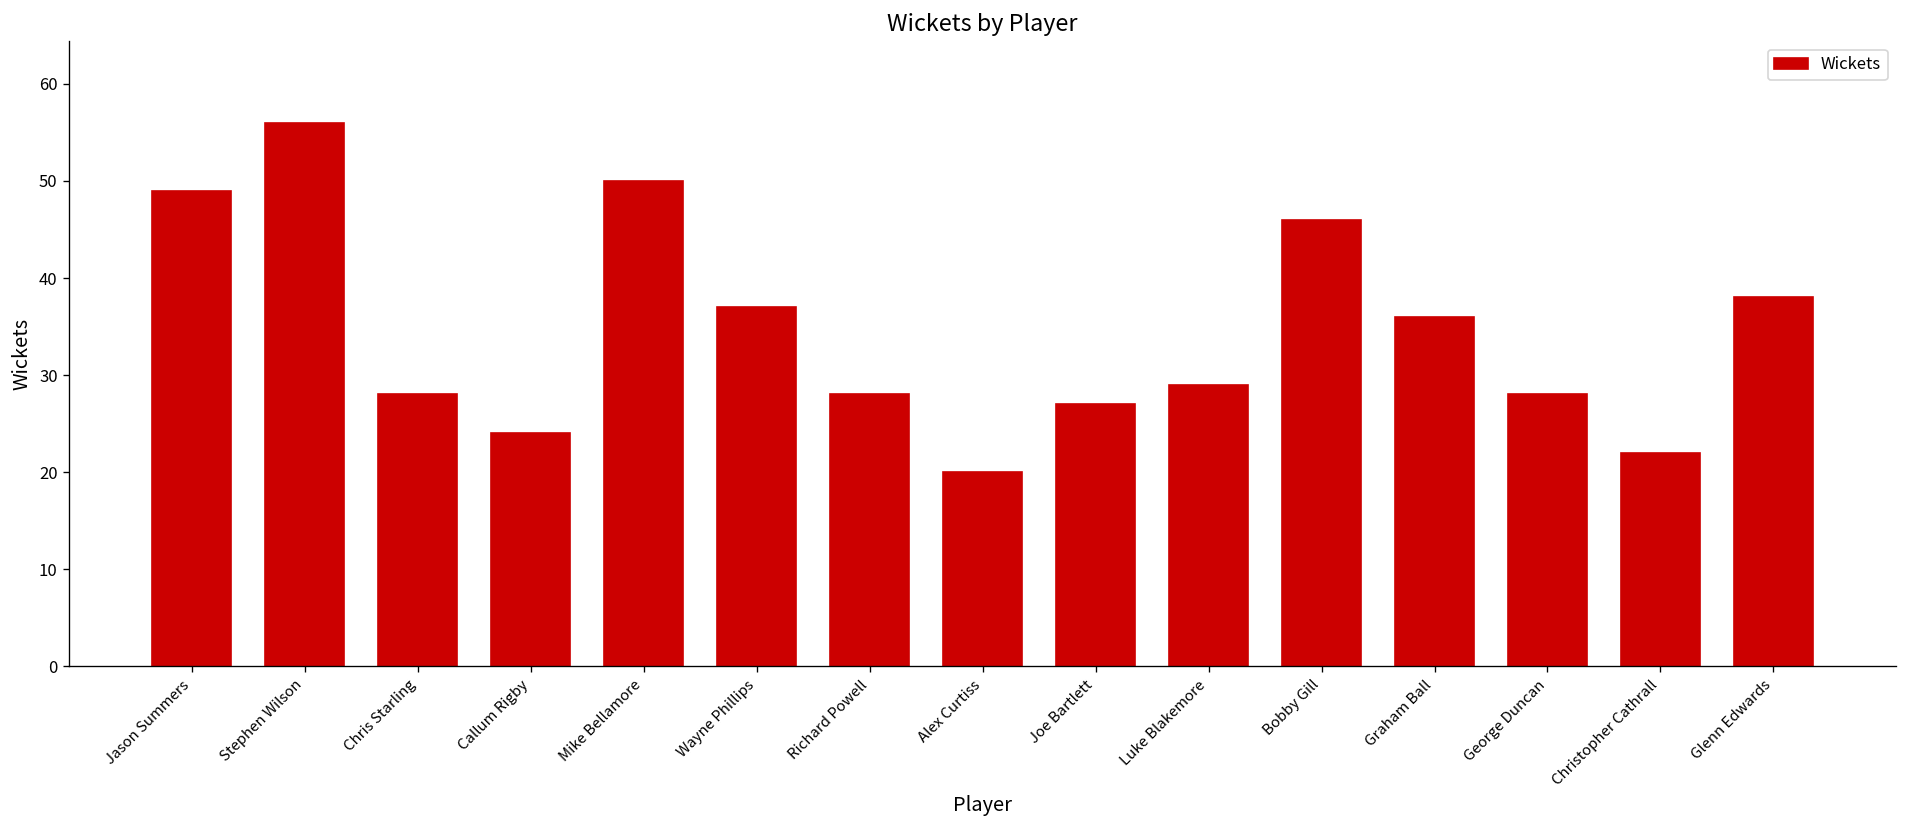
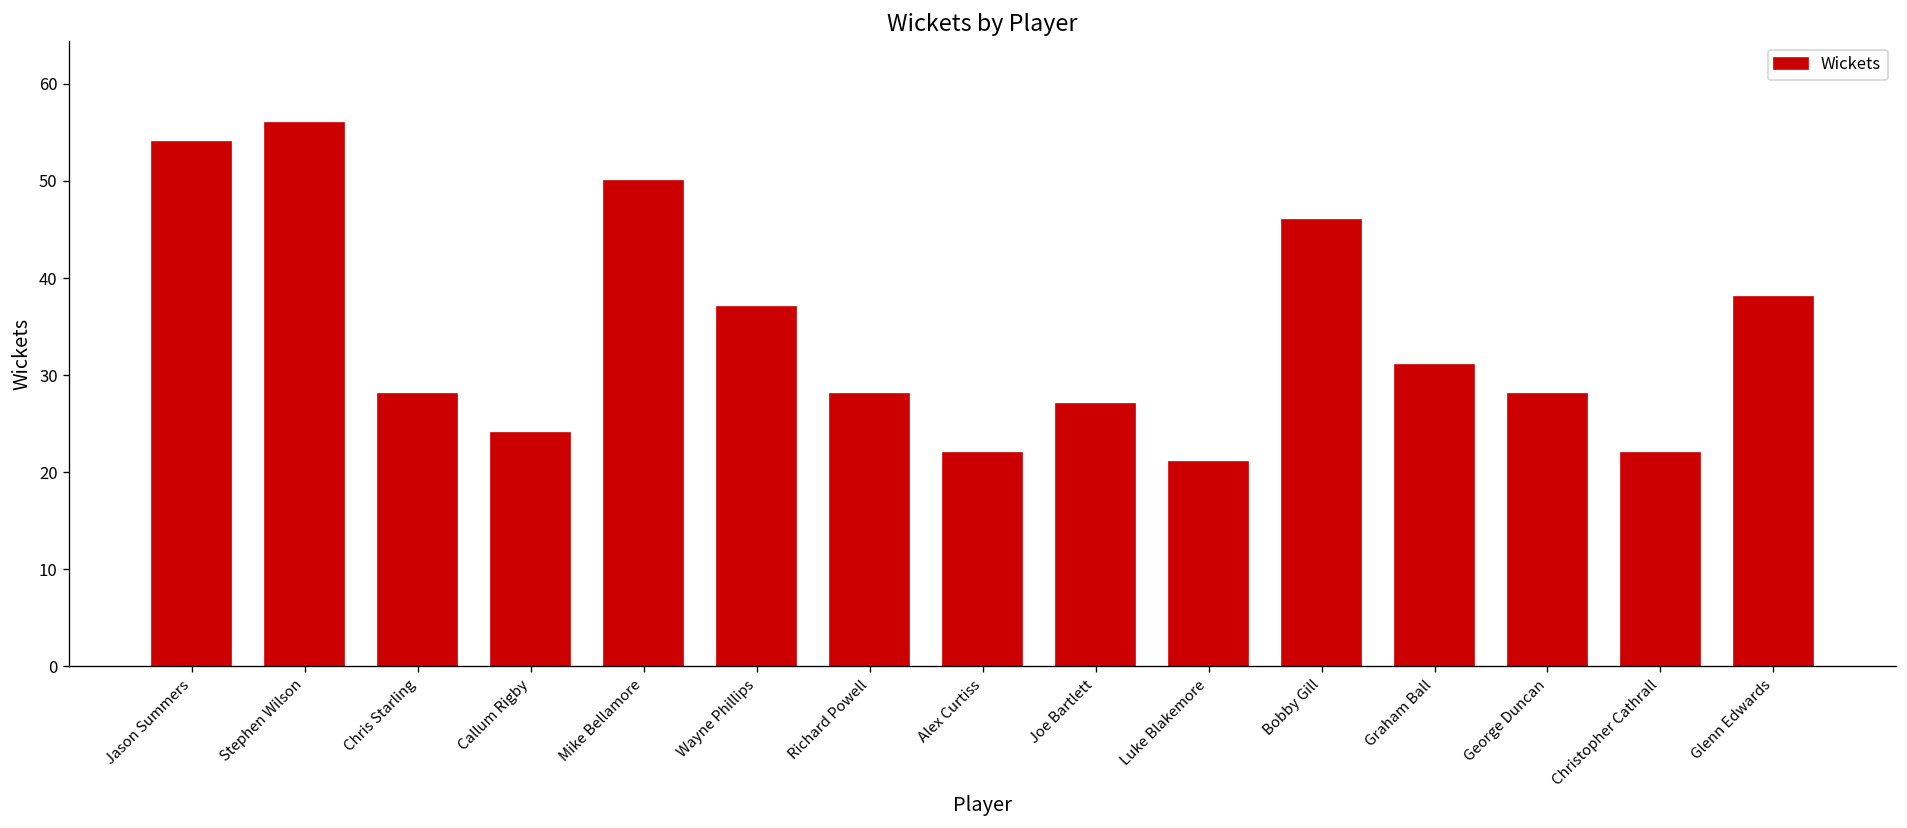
  {
-   "Jason Summers": 49,
+   "Jason Summers": 54,
    "Stephen Wilson": 56,
    "Chris Starling": 28,
    "Callum Rigby": 24,
    "Mike Bellamore": 50,
    "Wayne Phillips": 37,
    "Richard Powell": 28,
-   "Alex Curtiss": 20,
+   "Alex Curtiss": 22,
    "Joe Bartlett": 27,
-   "Luke Blakemore": 29,
+   "Luke Blakemore": 21,
    "Bobby Gill": 46,
-   "Graham Ball": 36,
+   "Graham Ball": 31,
    "George Duncan": 28,
    "Christopher Cathrall": 22,
    "Glenn Edwards": 38
  }
